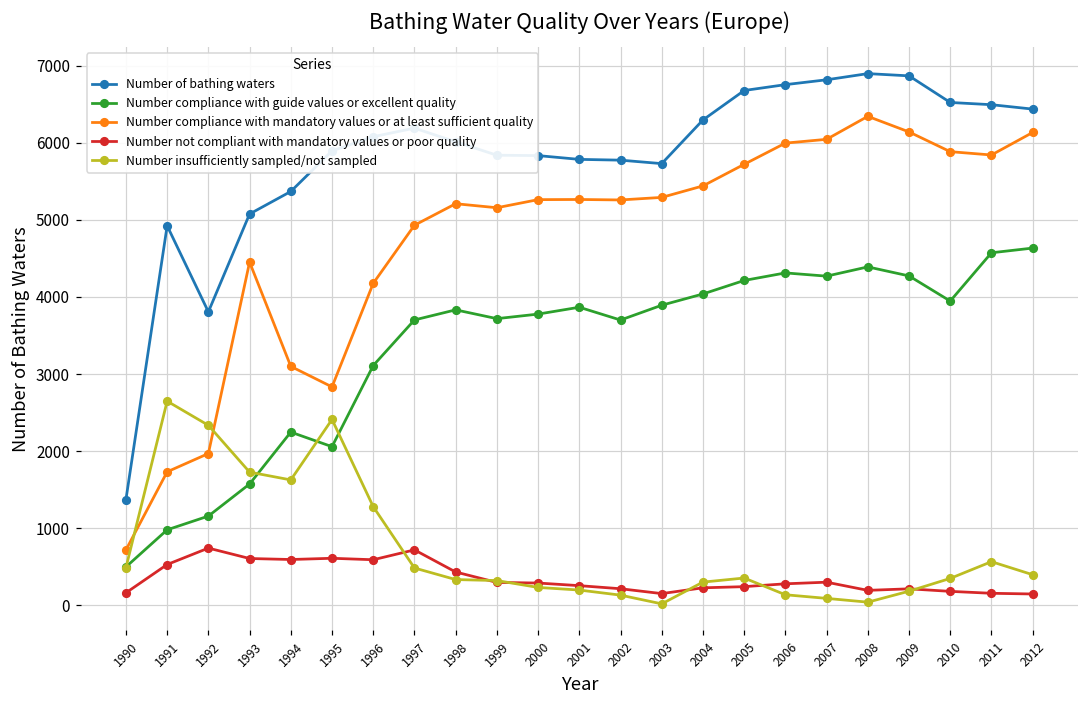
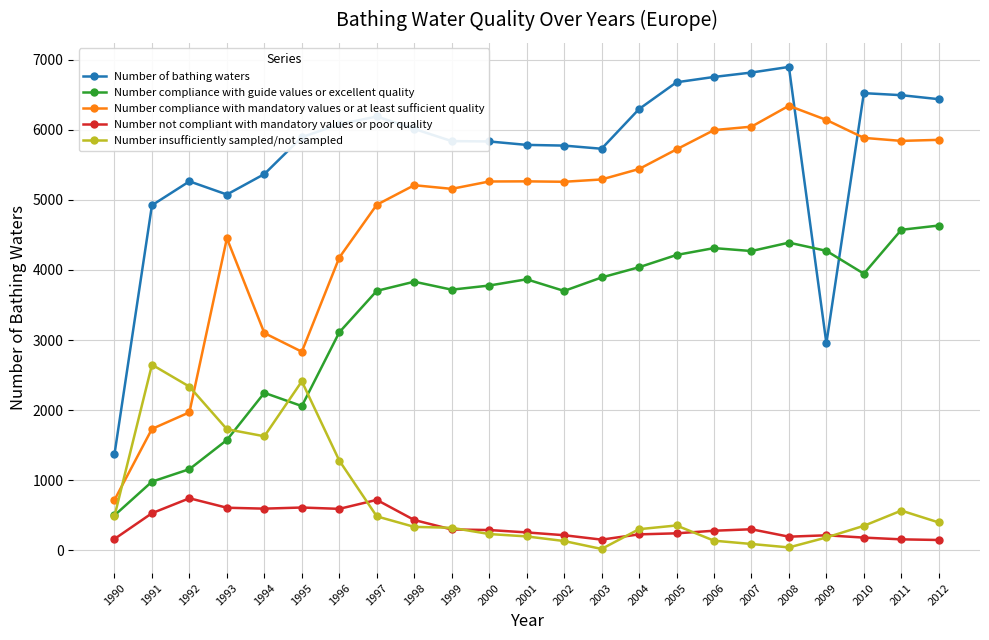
  {
    "Number of bathing waters": {
      "1990": 1400,
      "1991": 4900,
-     "1992": 3800,
+     "1992": 5300,
      "1993": 5100,
      "1994": 5400,
      "2001": 5800,
      "2002": 5800,
      "2003": 5700,
      "2004": 6300,
      "2005": 6700,
      "2006": 6800,
      "2007": 6800,
      "2008": 6900,
-     "2009": 6900,
+     "2009": 3000,
      "2010": 6500,
      "2011": 6500,
      "2012": 6400
    },
    "Number compliance with guide values or excellent quality": {
      "1991": 1000,
      "1992": 1200,
      "1993": 1600,
      "1994": 2200,
      "1995": 2100,
      "1996": 3100,
      "1997": 3700,
      "1998": 3800,
      "1999": 3700,
      "2000": 3800,
      "2001": 3900,
      "2002": 3700,
      "2003": 3900,
      "2004": 4000,
      "2005": 4200,
      "2006": 4300,
      "2007": 4300,
      "2008": 4400,
      "2009": 4300,
      "2010": 3900,
      "2011": 4600,
      "2012": 4600
    },
    "Number compliance with mandatory values or at least sufficient quality": {
      "1990": 700,
      "1991": 1700,
      "1992": 2000,
      "1993": 4500,
      "1994": 3100,
      "1995": 2800,
      "1996": 4200,
      "1997": 4900,
      "1998": 5200,
      "1999": 5200,
      "2000": 5300,
      "2001": 5300,
      "2002": 5300,
      "2003": 5300,
      "2004": 5400,
      "2005": 5700,
      "2006": 6000,
      "2007": 6000,
      "2008": 6300,
      "2009": 6100,
      "2010": 5900,
      "2011": 5800,
-     "2012": 6100
+     "2012": 5900
    },
    "Number not compliant with mandatory values or poor quality": {
      "1990": 200,
      "1991": 500,
      "1992": 700,
      "1993": 600,
      "1994": 600,
      "1995": 600,
      "1996": 600,
      "1997": 700,
      "1998": 400,
      "2000": 300,
      "2001": 300,
      "2002": 200,
      "2003": 200,
      "2004": 200,
      "2005": 200,
      "2006": 300,
      "2007": 300,
      "2008": 200,
      "2010": 200,
      "2011": 200,
      "2012": 100
    },
    "Number insufficiently sampled/not sampled": {
      "1991": 2600,
      "1992": 2300,
      "1993": 1700,
      "1994": 1600,
      "1995": 2400,
      "1996": 1300,
      "1997": 500,
      "1998": 300,
      "2000": 200,
      "2001": 200,
      "2002": 100,
      "2003": 0,
      "2004": 300,
      "2005": 400,
      "2006": 100,
      "2007": 100,
      "2008": 0,
      "2010": 400,
      "2011": 600,
      "2012": 400
    }
  }
